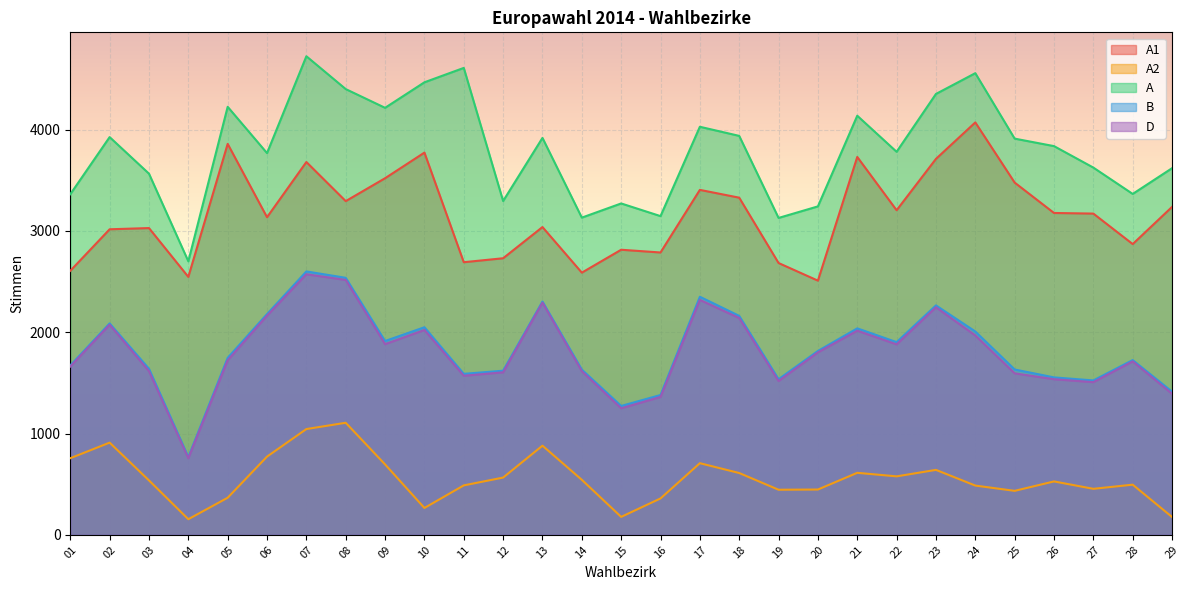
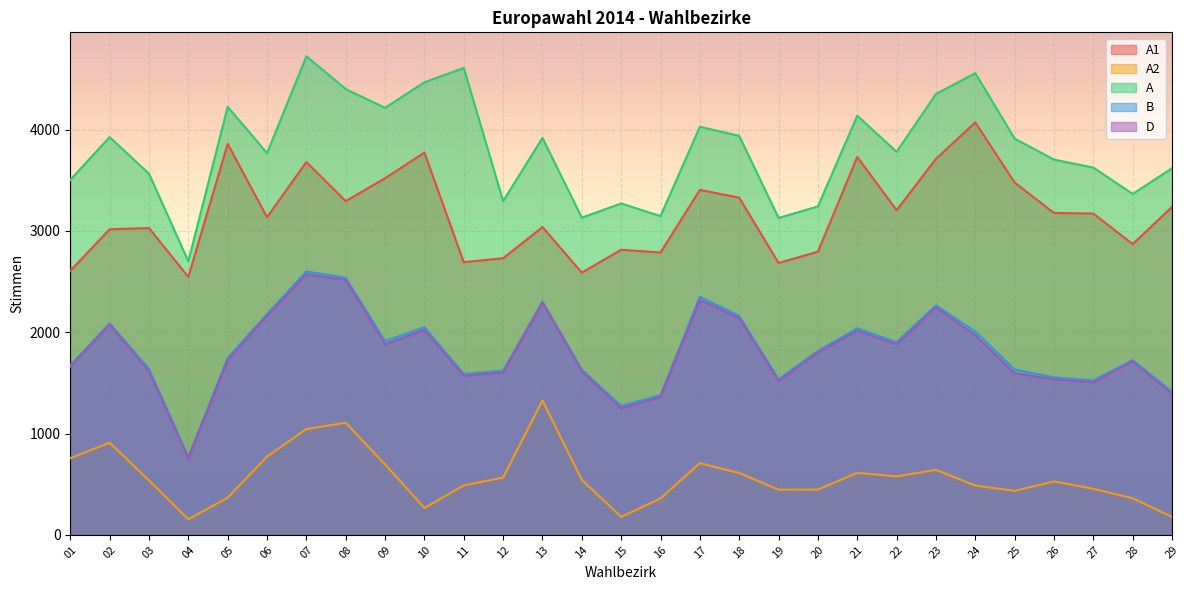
  {
    "A1": {
      "01": 2610,
      "02": 3020,
      "03": 3030,
      "04": 2550,
      "05": 3860,
      "06": 3140,
      "07": 3680,
      "08": 3290,
      "09": 3520,
      "10": 3770,
      "11": 2690,
      "12": 2730,
      "13": 3040,
      "14": 2590,
      "15": 2810,
      "16": 2790,
      "17": 3410,
      "18": 3330,
      "19": 2680,
-     "20": 2510,
+     "20": 2800,
      "21": 3730,
      "22": 3200,
      "23": 3710,
      "24": 4070,
      "25": 3480,
      "26": 3180,
      "27": 3170,
      "28": 2870,
      "29": 3240
    },
    "A2": {
      "01": 760,
      "02": 910,
      "03": 540,
      "04": 150,
      "05": 370,
      "06": 770,
      "07": 1040,
      "08": 1110,
      "09": 700,
      "10": 270,
      "11": 490,
      "12": 570,
-     "13": 880,
+     "13": 1330,
      "14": 540,
      "15": 180,
      "16": 360,
      "17": 710,
      "18": 610,
      "19": 450,
      "20": 450,
      "21": 610,
      "22": 580,
      "23": 640,
      "24": 490,
      "25": 430,
      "26": 530,
      "27": 450,
-     "28": 500,
+     "28": 360,
      "29": 180
    },
    "A": {
-     "01": 3360,
+     "01": 3500,
      "02": 3930,
      "03": 3570,
      "04": 2700,
      "05": 4230,
      "06": 3770,
      "07": 4720,
      "08": 4400,
      "09": 4220,
      "10": 4470,
      "11": 4610,
      "12": 3300,
      "13": 3920,
      "14": 3130,
      "15": 3270,
      "16": 3150,
      "17": 4030,
      "18": 3940,
      "19": 3130,
      "20": 3240,
      "21": 4140,
      "22": 3780,
      "23": 4350,
      "24": 4560,
      "25": 3910,
-     "26": 3840,
+     "26": 3700,
      "27": 3630,
      "28": 3370,
      "29": 3620
    },
    "B": {
      "07": 2600,
      "09": 1910,
      "10": 2050,
      "17": 2350,
      "24": 2010,
      "25": 1630
    },
    "D": {
      "07": 2570,
      "09": 1880,
      "10": 2020,
      "17": 2320,
      "24": 1970,
      "25": 1590
    }
  }
